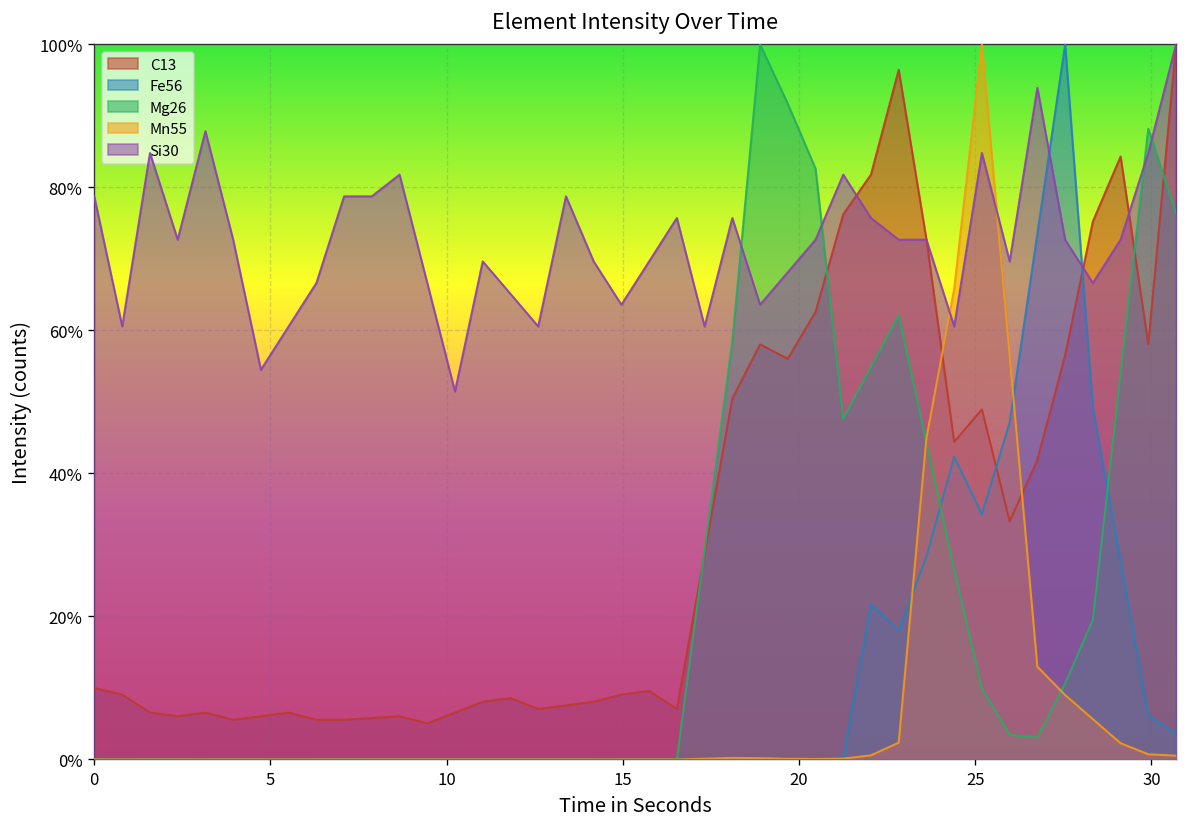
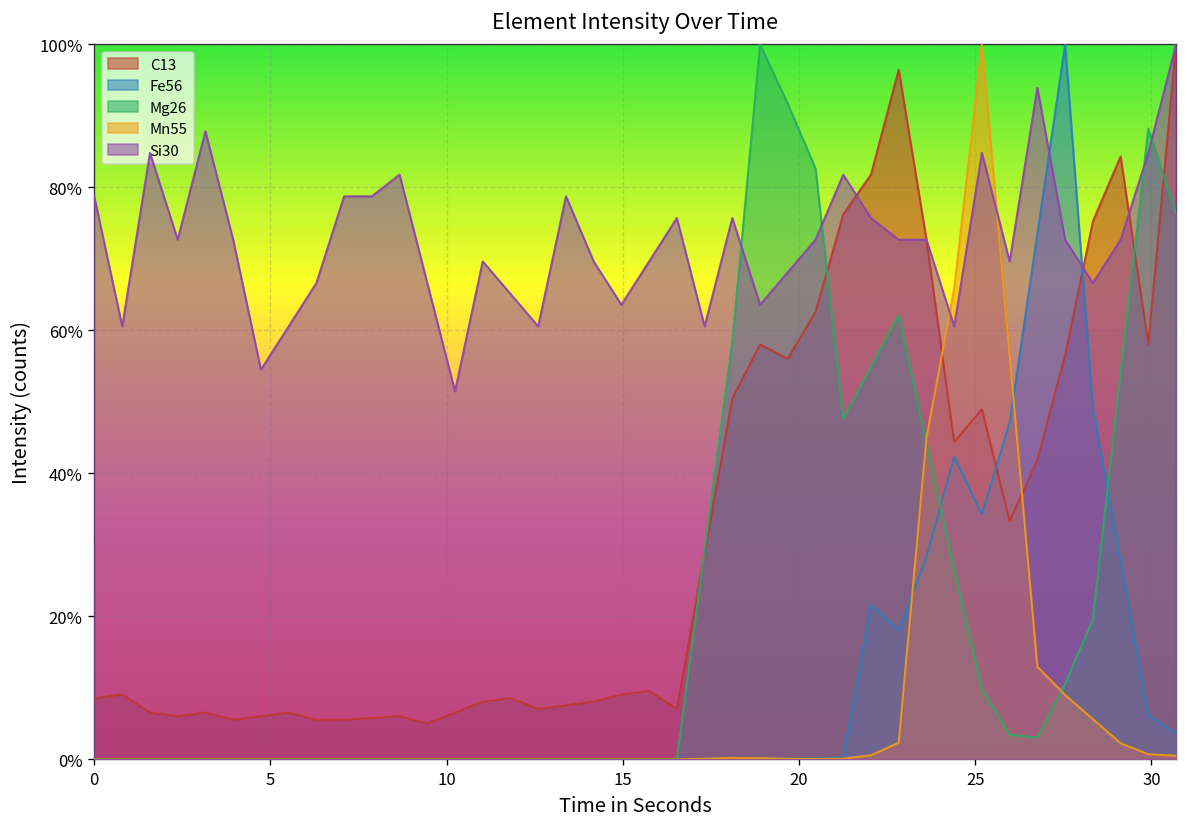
  {
    "C13": {
-     "0": "10%"
+     "0": "9%"
    },
    "Si30": {
      "0": "79%"
    }
  }
